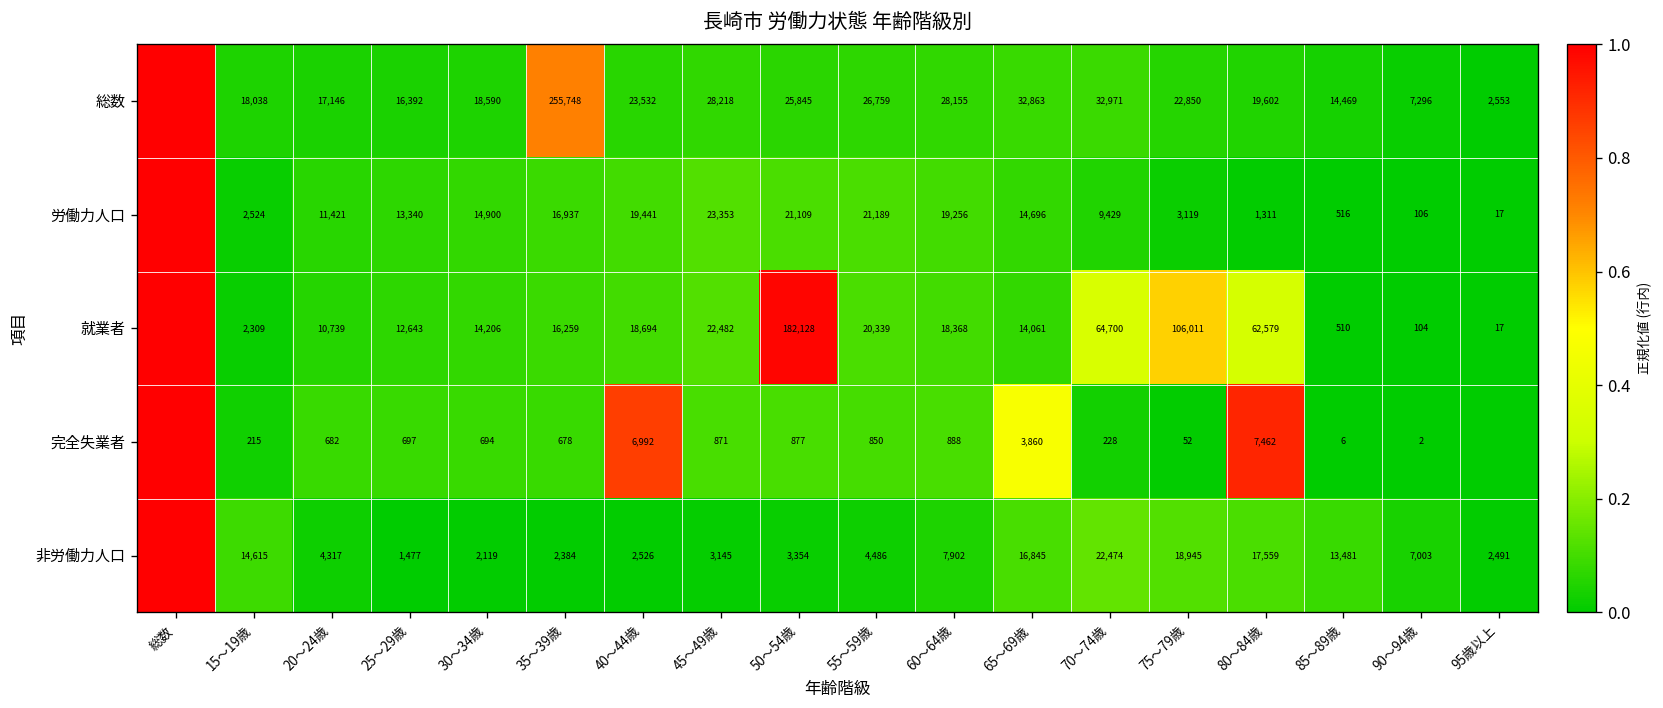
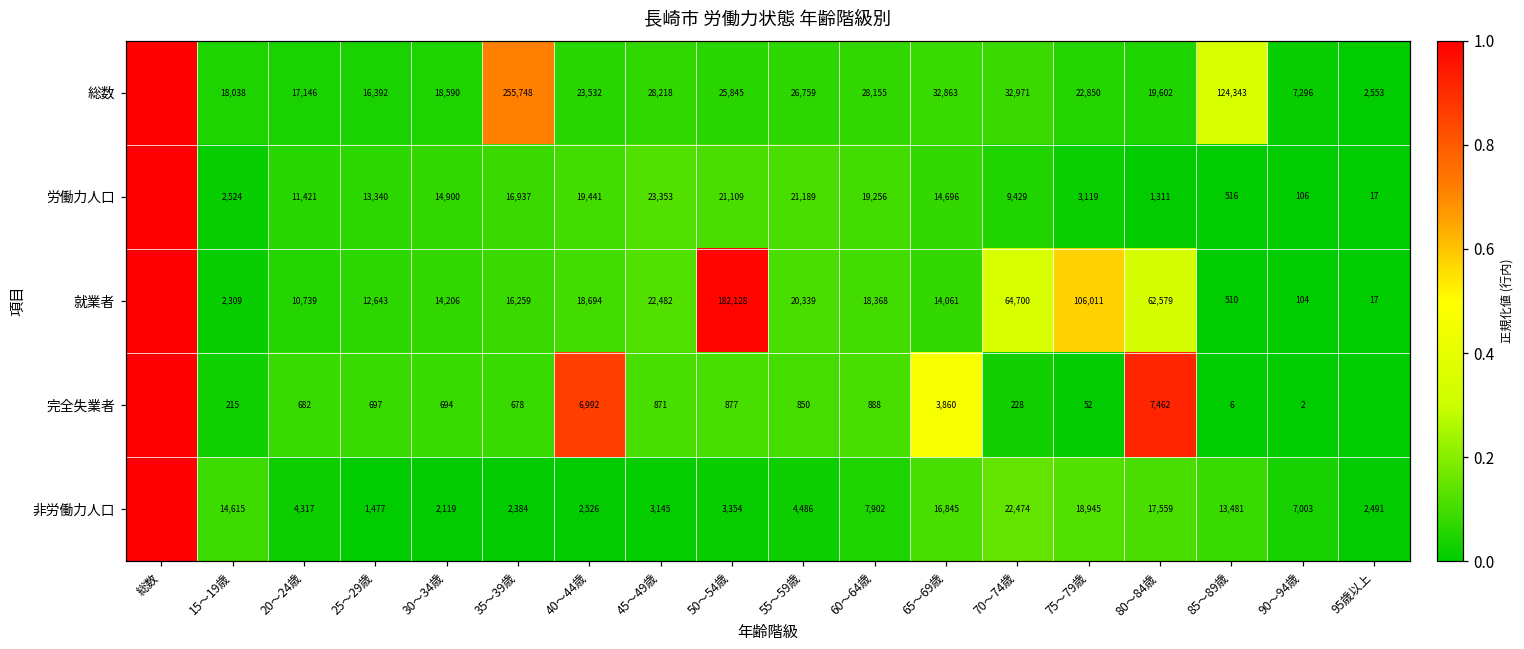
  {
    "総数": {
      "15～19歳": "18,038",
      "20～24歳": "17,146",
      "25～29歳": "16,392",
      "30～34歳": "18,590",
      "35～39歳": "255,748",
      "40～44歳": "23,532",
      "45～49歳": "28,218",
      "50～54歳": "25,845",
      "55～59歳": "26,759",
      "60～64歳": "28,155",
      "65～69歳": "32,863",
      "70～74歳": "32,971",
      "75～79歳": "22,850",
      "80～84歳": "19,602",
-     "85～89歳": "14,469",
+     "85～89歳": "124,343",
      "90～94歳": "7,296",
      "95歳以上": "2,553"
    },
    "労働力人口": {
      "15～19歳": "2,524",
      "20～24歳": "11,421",
      "25～29歳": "13,340",
      "30～34歳": "14,900",
      "35～39歳": "16,937",
      "40～44歳": "19,441",
      "45～49歳": "23,353",
      "50～54歳": "21,109",
      "55～59歳": "21,189",
      "60～64歳": "19,256",
      "65～69歳": "14,696",
      "70～74歳": "9,429",
      "75～79歳": "3,119",
      "80～84歳": "1,311",
      "85～89歳": "516",
      "90～94歳": "106",
      "95歳以上": "17"
    },
    "就業者": {
      "15～19歳": "2,309",
      "20～24歳": "10,739",
      "25～29歳": "12,643",
      "30～34歳": "14,206",
      "35～39歳": "16,259",
      "40～44歳": "18,694",
      "45～49歳": "22,482",
      "50～54歳": "182,128",
      "55～59歳": "20,339",
      "60～64歳": "18,368",
      "65～69歳": "14,061",
      "70～74歳": "64,700",
      "75～79歳": "106,011",
      "80～84歳": "62,579",
      "85～89歳": "510",
      "90～94歳": "104",
      "95歳以上": "17"
    },
    "完全失業者": {
      "15～19歳": "215",
      "20～24歳": "682",
      "25～29歳": "697",
      "30～34歳": "694",
      "35～39歳": "678",
      "40～44歳": "6,992",
      "45～49歳": "871",
      "50～54歳": "877",
      "55～59歳": "850",
      "60～64歳": "888",
      "65～69歳": "3,860",
      "70～74歳": "228",
      "75～79歳": "52",
      "80～84歳": "7,462",
      "85～89歳": "6",
      "90～94歳": "2"
    },
    "非労働力人口": {
      "15～19歳": "14,615",
      "20～24歳": "4,317",
      "25～29歳": "1,477",
      "30～34歳": "2,119",
      "35～39歳": "2,384",
      "40～44歳": "2,526",
      "45～49歳": "3,145",
      "50～54歳": "3,354",
      "55～59歳": "4,486",
      "60～64歳": "7,902",
      "65～69歳": "16,845",
      "70～74歳": "22,474",
      "75～79歳": "18,945",
      "80～84歳": "17,559",
      "85～89歳": "13,481",
      "90～94歳": "7,003",
      "95歳以上": "2,491"
    }
  }
